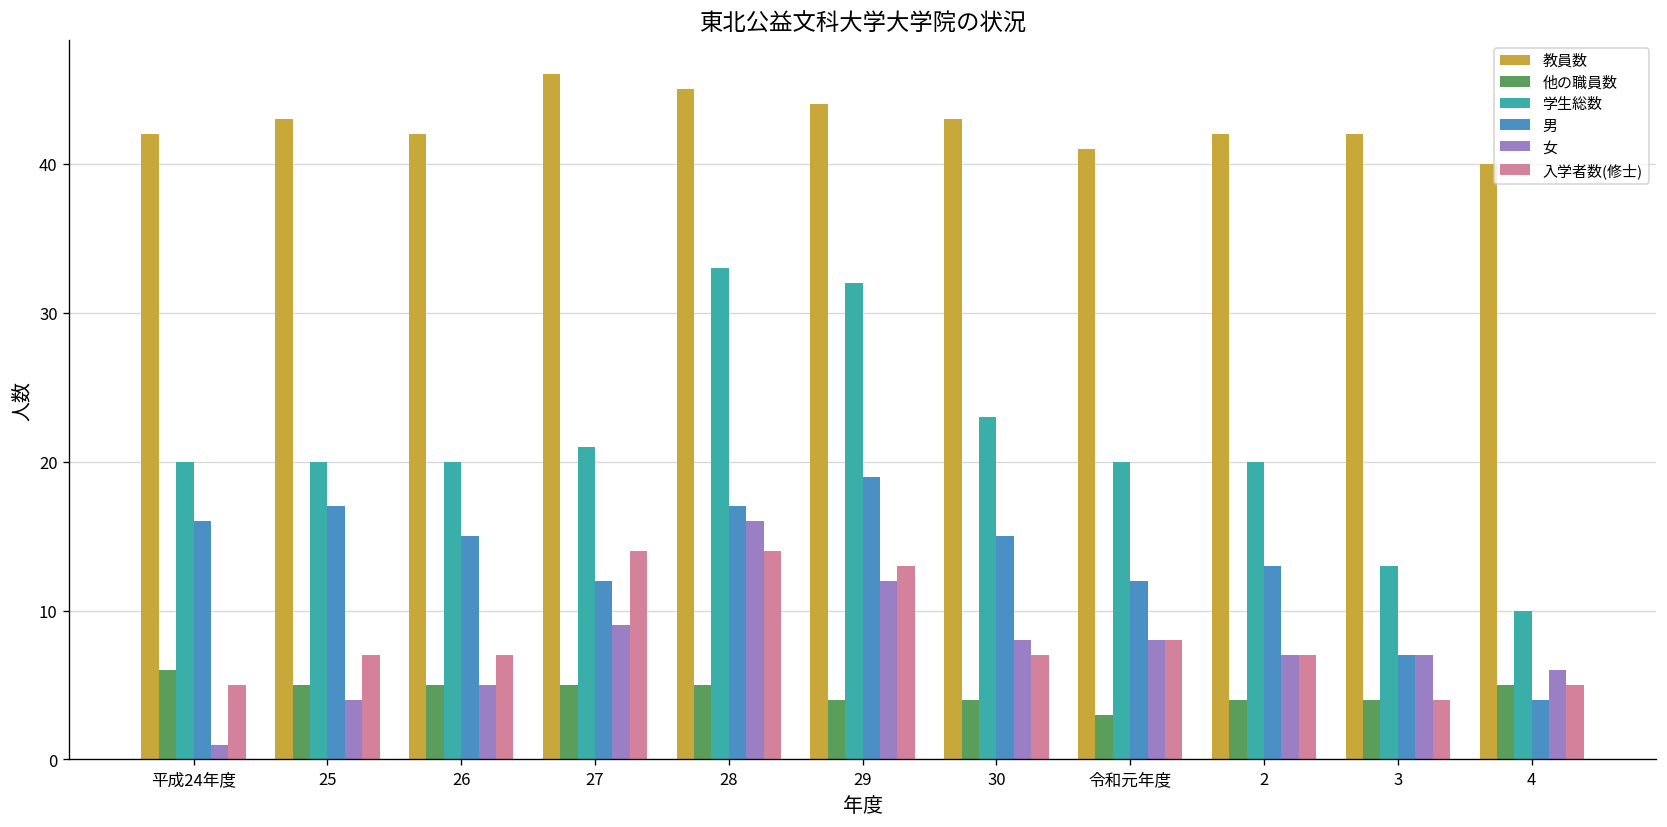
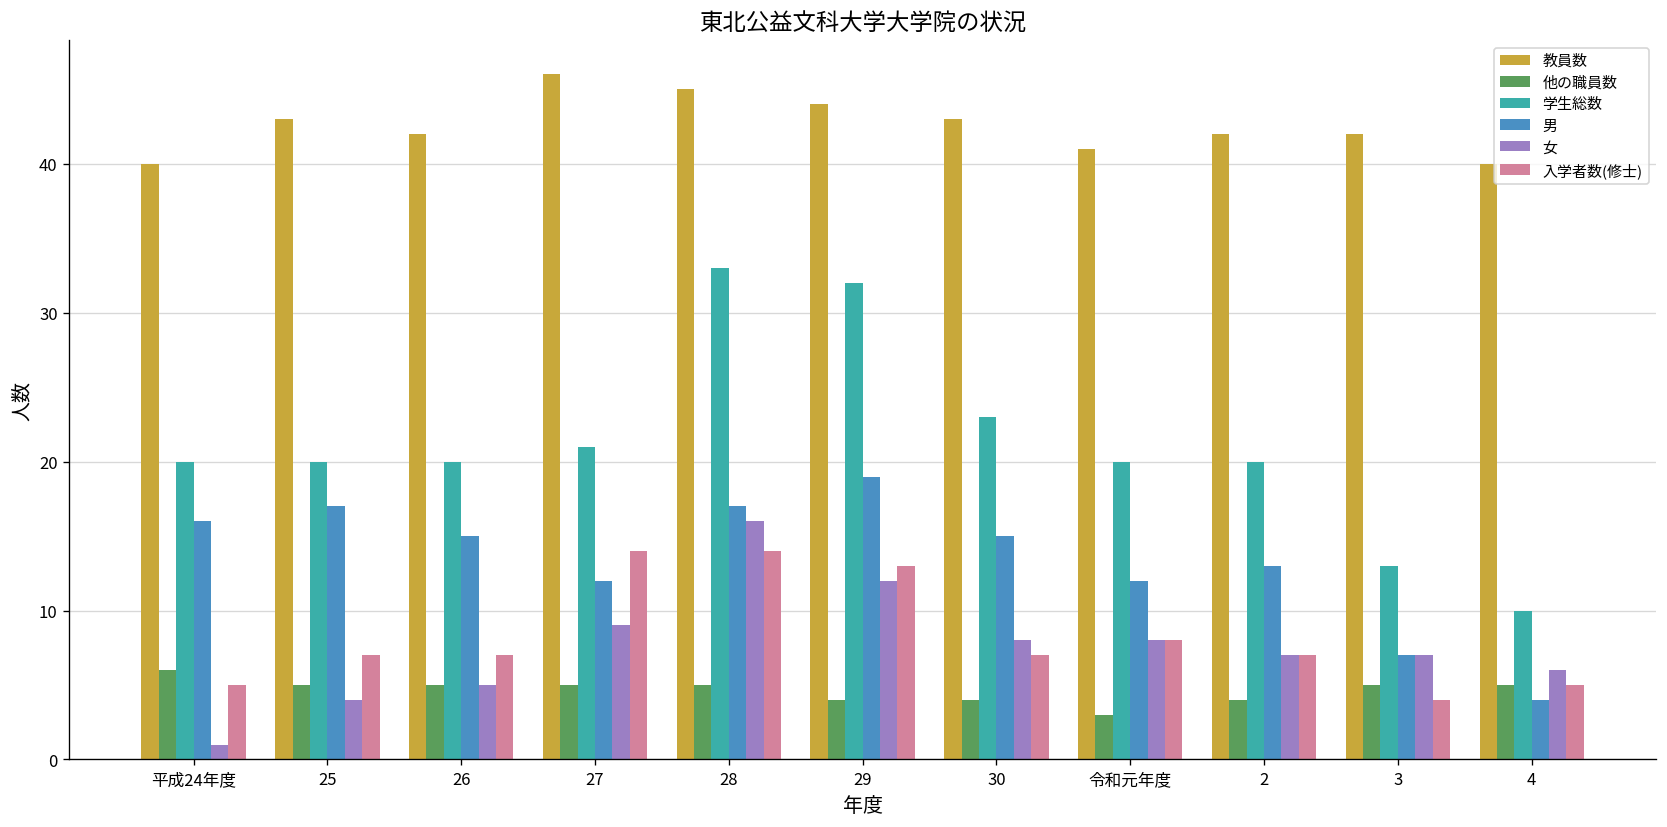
  {
    "教員数": {
-     "平成24年度": 42,
+     "平成24年度": 40,
      "25": 43,
      "26": 42,
      "27": 46,
      "28": 45,
      "29": 44,
      "30": 43,
      "令和元年度": 41,
      "2": 42,
      "3": 42,
      "4": 40
    },
    "他の職員数": {
      "平成24年度": 6,
      "25": 5,
      "26": 5,
      "27": 5,
      "28": 5,
      "29": 4,
      "30": 4,
      "令和元年度": 3,
      "2": 4,
-     "3": 4,
+     "3": 5,
      "4": 5
    },
    "女": {
      "平成24年度": 1,
      "25": 4,
      "26": 5,
      "27": 9,
      "28": 16,
      "29": 12,
      "30": 8,
      "令和元年度": 8,
      "2": 7,
      "3": 7,
      "4": 6
    },
    "入学者数(修士)": {
      "平成24年度": 5,
      "25": 7,
      "26": 7,
      "27": 14,
      "28": 14,
      "29": 13,
      "30": 7,
      "令和元年度": 8,
      "2": 7,
      "3": 4,
      "4": 5
    }
  }
